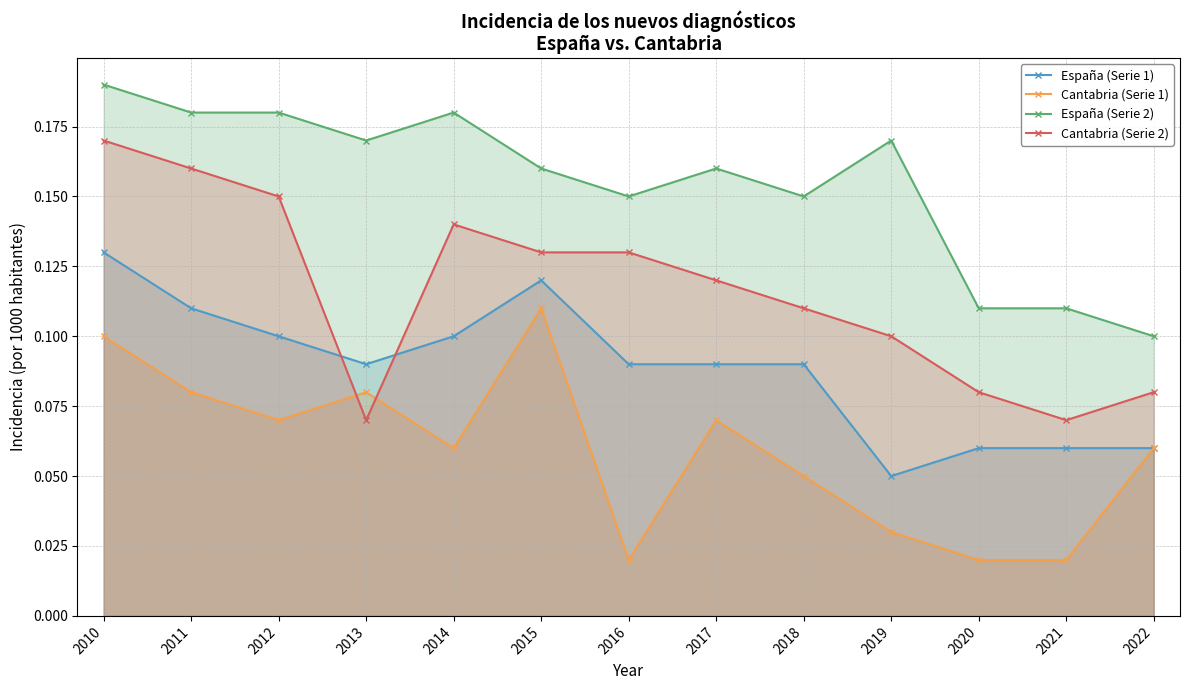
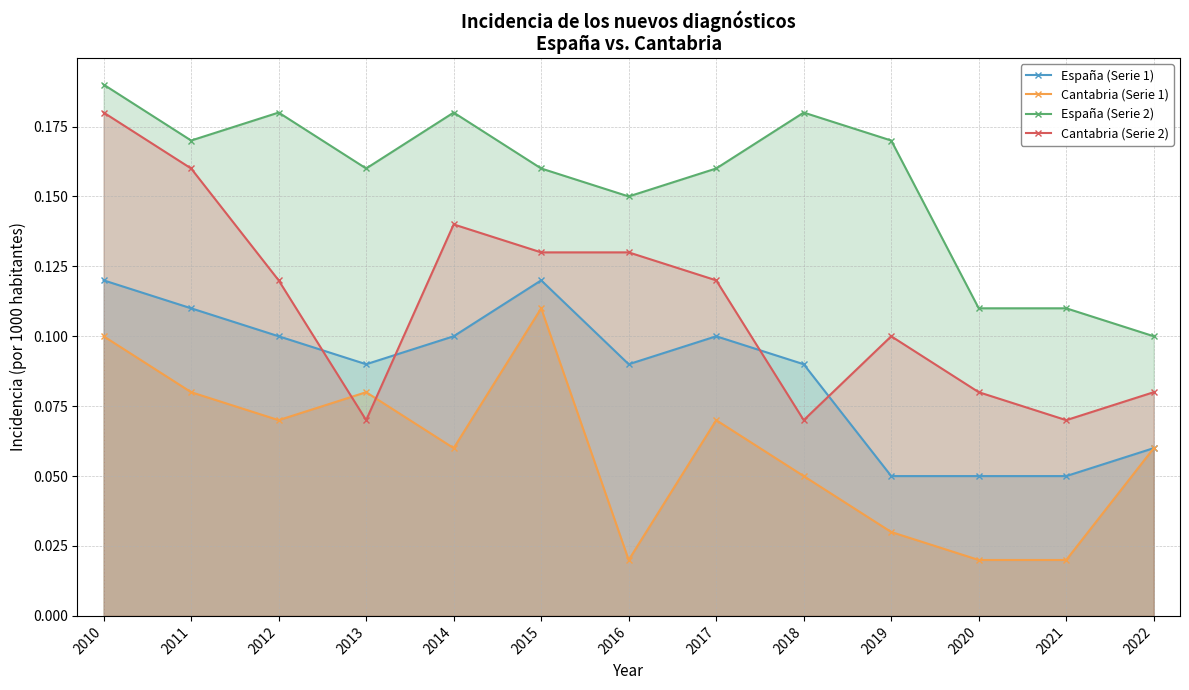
  {
    "España (Serie 1)": {
-     "2010": 0.13,
+     "2010": 0.12,
      "2011": 0.11,
      "2012": 0.10,
      "2013": 0.09,
      "2014": 0.10,
      "2015": 0.12,
      "2016": 0.09,
-     "2017": 0.09,
+     "2017": 0.10,
      "2018": 0.09,
      "2019": 0.05,
-     "2020": 0.06,
-     "2021": 0.06
+     "2020": 0.05,
+     "2021": 0.05
    },
    "Cantabria (Serie 1)": {
      "2010": 0.10,
      "2011": 0.08,
      "2012": 0.07,
      "2013": 0.08,
      "2014": 0.06,
      "2015": 0.11,
      "2016": 0.02,
      "2017": 0.07,
      "2018": 0.05,
      "2019": 0.03,
      "2020": 0.02,
      "2021": 0.02
    },
    "España (Serie 2)": {
      "2010": 0.19,
-     "2011": 0.18,
+     "2011": 0.17,
      "2012": 0.18,
-     "2013": 0.17,
+     "2013": 0.16,
      "2014": 0.18,
      "2015": 0.16,
      "2016": 0.15,
      "2017": 0.16,
-     "2018": 0.15,
+     "2018": 0.18,
      "2019": 0.17,
      "2020": 0.11,
      "2021": 0.11,
      "2022": 0.10
    },
    "Cantabria (Serie 2)": {
-     "2010": 0.17,
+     "2010": 0.18,
      "2011": 0.16,
-     "2012": 0.15,
+     "2012": 0.12,
      "2013": 0.07,
      "2014": 0.14,
      "2015": 0.13,
      "2016": 0.13,
      "2017": 0.12,
-     "2018": 0.11,
+     "2018": 0.07,
      "2019": 0.10,
      "2020": 0.08,
      "2021": 0.07,
      "2022": 0.08
    }
  }
